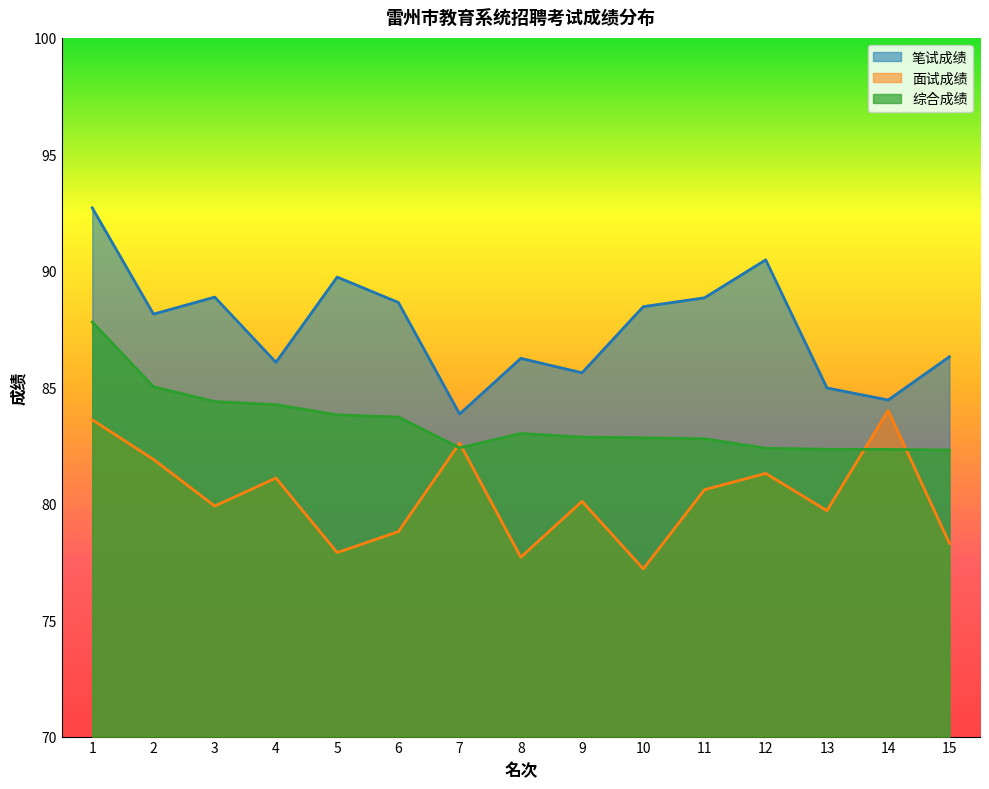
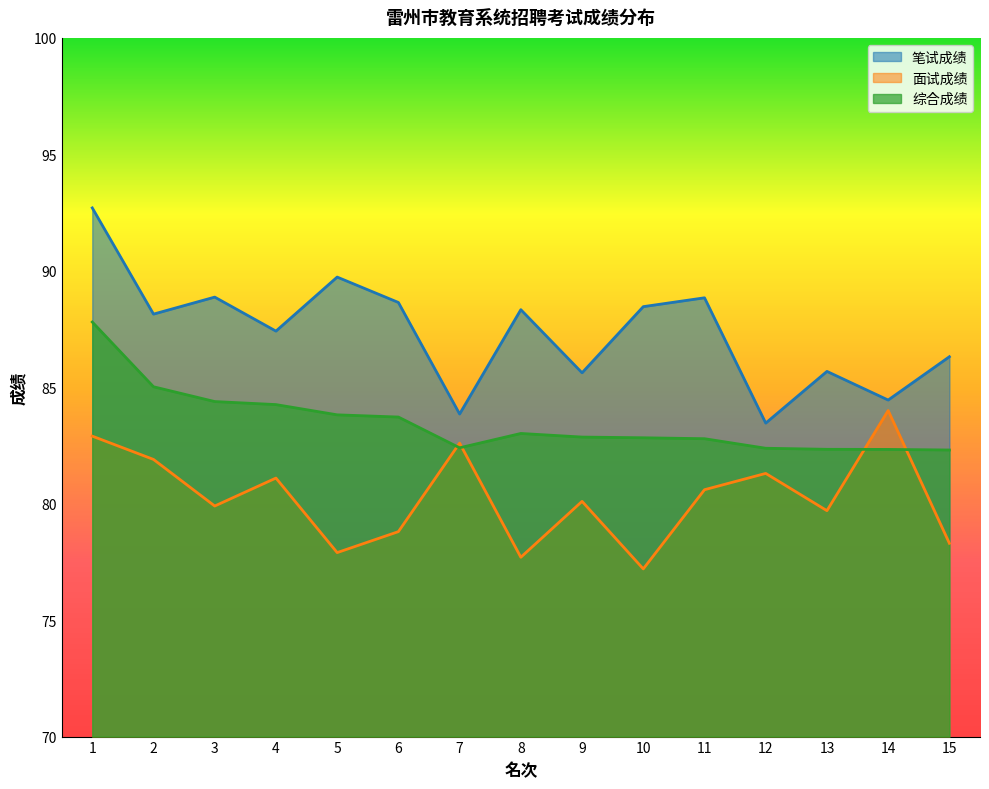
  {
    "笔试成绩": {
      "1": 92.7,
      "2": 88.1,
      "3": 88.9,
-     "4": 86.1,
+     "4": 87.4,
      "5": 89.7,
      "6": 88.6,
      "7": 83.9,
-     "8": 86.2,
+     "8": 88.3,
      "9": 85.6,
      "10": 88.5,
      "11": 88.8,
-     "12": 90.5,
-     "13": 85.0,
+     "12": 83.5,
+     "13": 85.7,
      "14": 84.5,
      "15": 86.3
    },
    "面试成绩": {
-     "1": 83.6,
+     "1": 82.9,
      "2": 81.9,
      "3": 79.9,
      "4": 81.1,
      "5": 77.9,
      "6": 78.8,
      "7": 82.6,
      "8": 77.7,
      "9": 80.1,
      "10": 77.2,
      "11": 80.6,
      "12": 81.3,
      "13": 79.7,
      "14": 84.0,
      "15": 78.3
    },
    "综合成绩": {
      "1": 87.8,
      "2": 85.0,
      "3": 84.4,
      "4": 84.3,
      "5": 83.8,
      "6": 83.7,
      "7": 82.4,
      "8": 83.0,
      "9": 82.9,
      "10": 82.8,
      "11": 82.8,
      "12": 82.4,
      "13": 82.3,
      "14": 82.3,
      "15": 82.3
    }
  }
